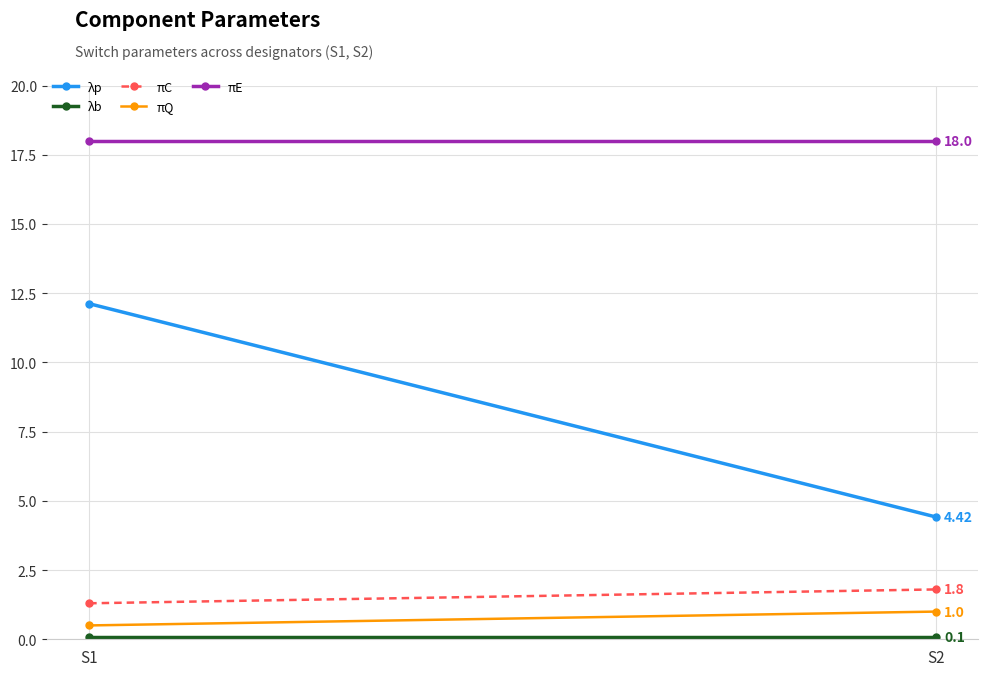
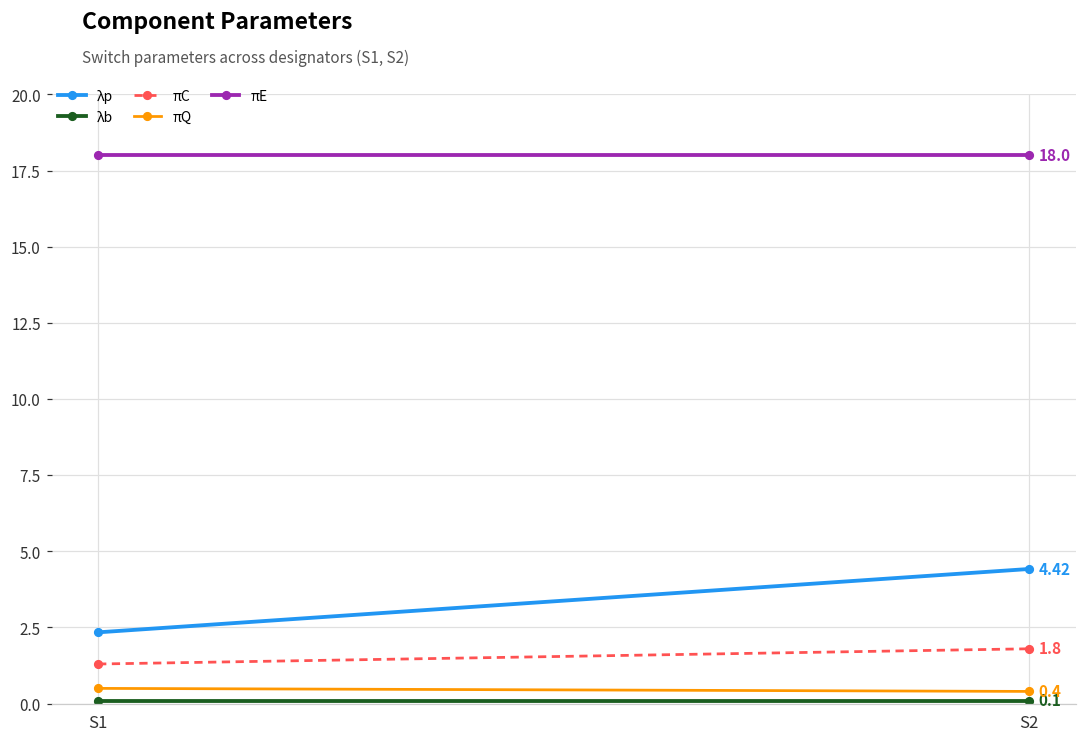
  {
    "λp": {
-     "S1": 12.1
+     "S1": 2.3
    },
    "λb": {
      "S1": 0.1
    },
    "πC": {
      "S2": 1.8
    },
    "πQ": {
-     "S2": 1.0
+     "S2": 0.4
    },
    "πE": {
      "S2": 18.0
    }
  }
